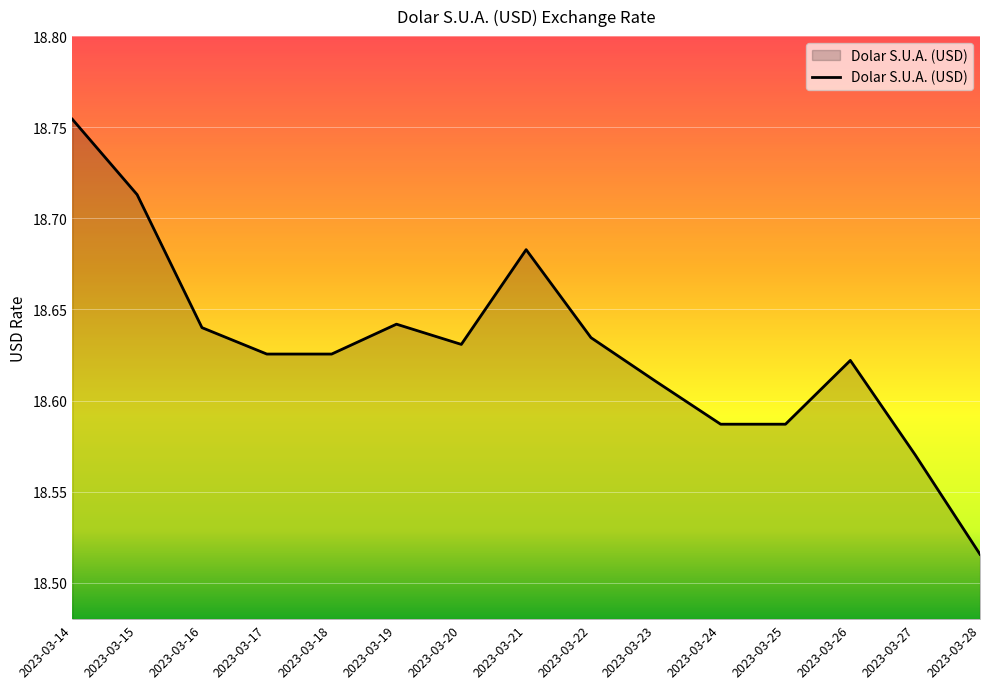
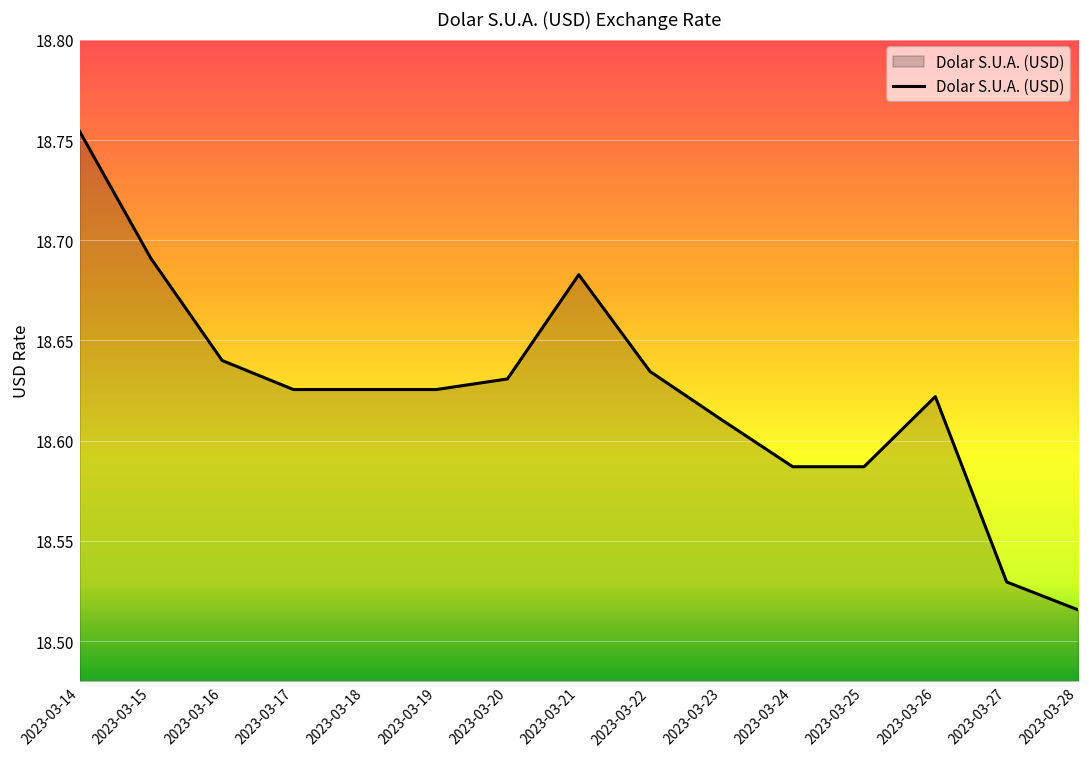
  {
    "2023-03-14": 18.754,
-   "2023-03-15": 18.713,
+   "2023-03-15": 18.691,
    "2023-03-16": 18.640,
    "2023-03-17": 18.626,
    "2023-03-18": 18.626,
-   "2023-03-19": 18.642,
+   "2023-03-19": 18.626,
    "2023-03-20": 18.631,
    "2023-03-21": 18.683,
    "2023-03-22": 18.635,
    "2023-03-23": 18.611,
    "2023-03-24": 18.587,
    "2023-03-25": 18.587,
    "2023-03-26": 18.622,
-   "2023-03-27": 18.570,
+   "2023-03-27": 18.530,
    "2023-03-28": 18.516
  }
